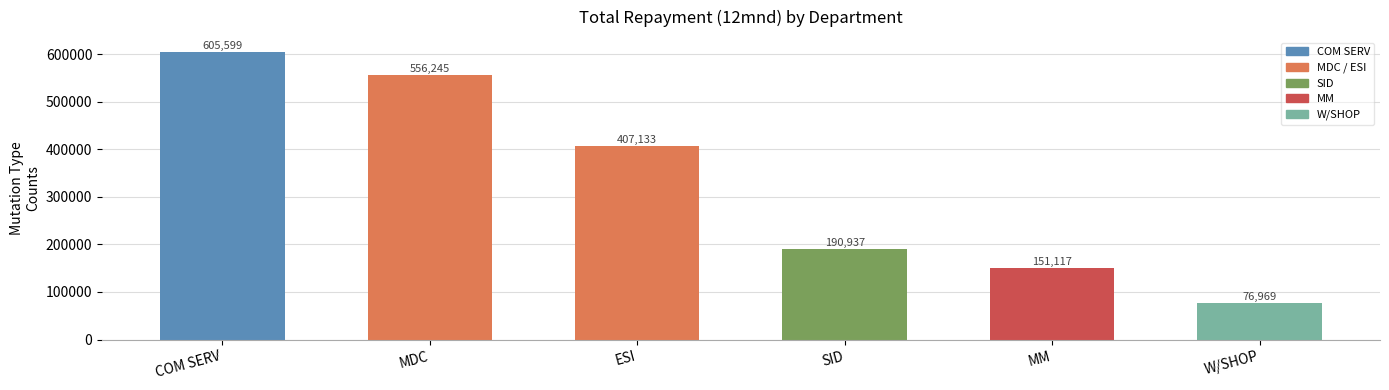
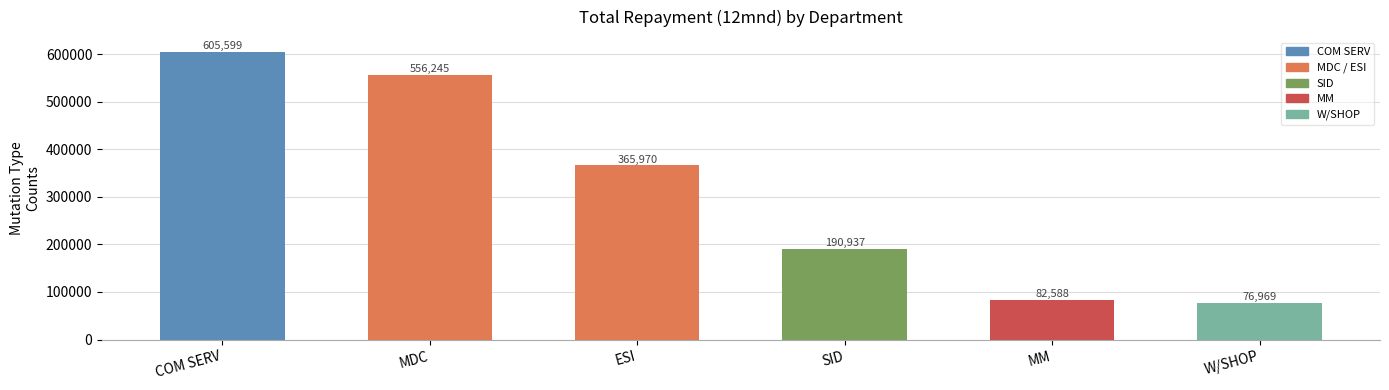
  {
    "COM SERV": "605,599",
    "MDC": "556,245",
-   "ESI": "407,133",
+   "ESI": "365,970",
    "SID": "190,937",
-   "MM": "151,117",
+   "MM": "82,588",
    "W/SHOP": "76,969"
  }
